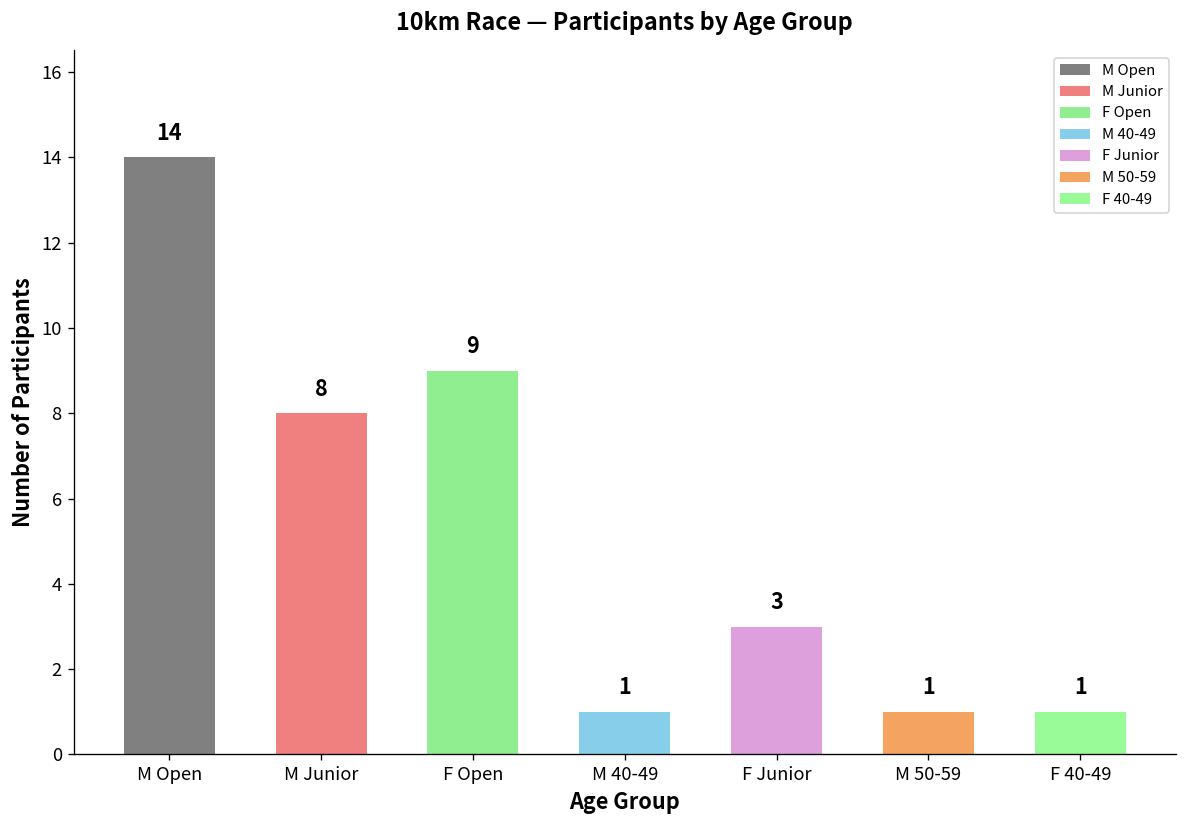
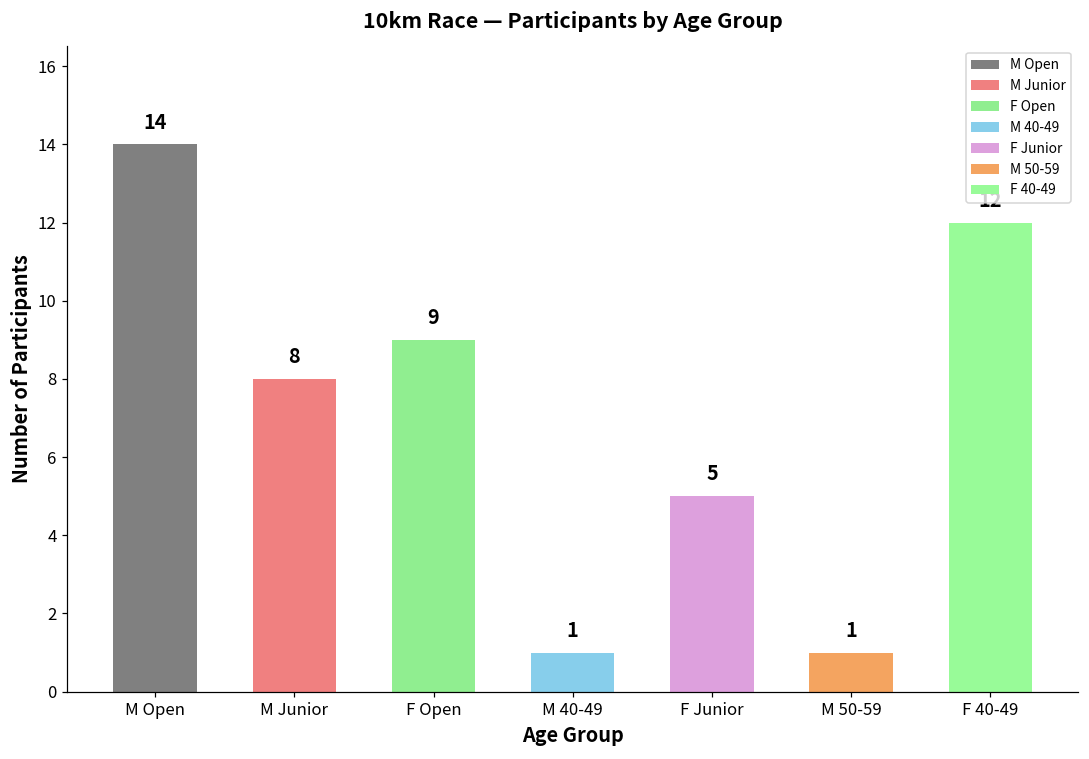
  {
    "M Open": 14,
    "M Junior": 8,
    "F Open": 9,
    "M 40-49": 1,
-   "F Junior": 3,
+   "F Junior": 5,
    "M 50-59": 1,
-   "F 40-49": 1
+   "F 40-49": 12
  }
